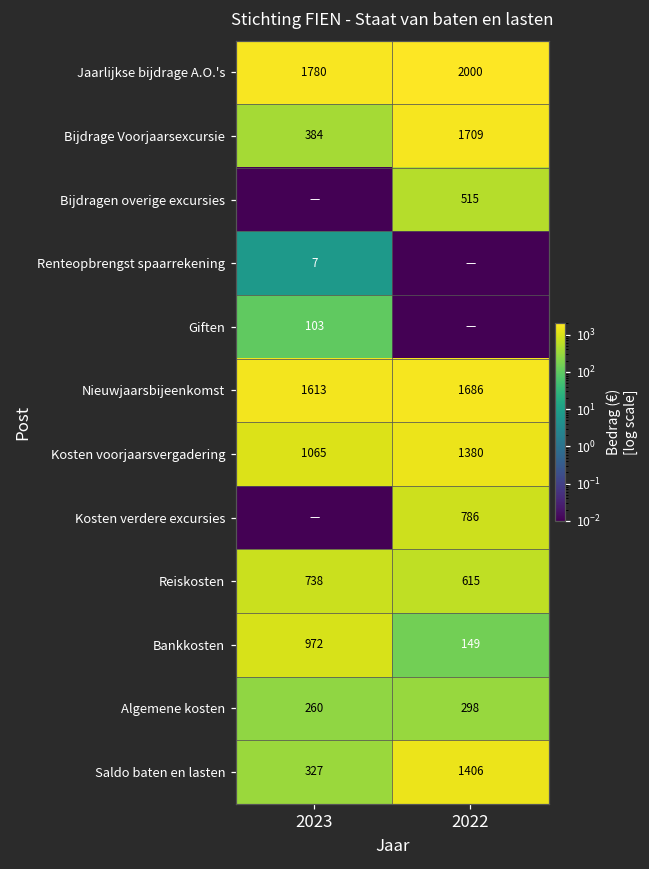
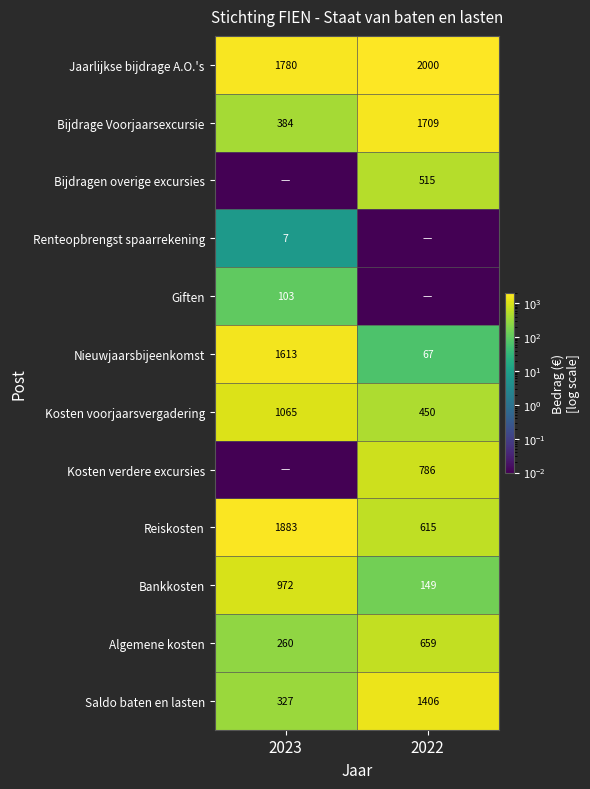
  {
    "Jaarlijkse bijdrage A.O.'s": {
      "2023": 1780,
      "2022": 2000
    },
    "Bijdrage Voorjaarsexcursie": {
      "2023": 384,
      "2022": 1709
    },
    "Bijdragen overige excursies": {
      "2022": 515
    },
    "Renteopbrengst spaarrekening": {
      "2023": 7
    },
    "Giften": {
      "2023": 103
    },
    "Nieuwjaarsbijeenkomst": {
      "2023": 1613,
-     "2022": 1686
+     "2022": 67
    },
    "Kosten voorjaarsvergadering": {
      "2023": 1065,
-     "2022": 1380
+     "2022": 450
    },
    "Kosten verdere excursies": {
      "2022": 786
    },
    "Reiskosten": {
-     "2023": 738,
+     "2023": 1883,
      "2022": 615
    },
    "Bankkosten": {
      "2023": 972,
      "2022": 149
    },
    "Algemene kosten": {
      "2023": 260,
-     "2022": 298
+     "2022": 659
    },
    "Saldo baten en lasten": {
      "2023": 327,
      "2022": 1406
    }
  }
